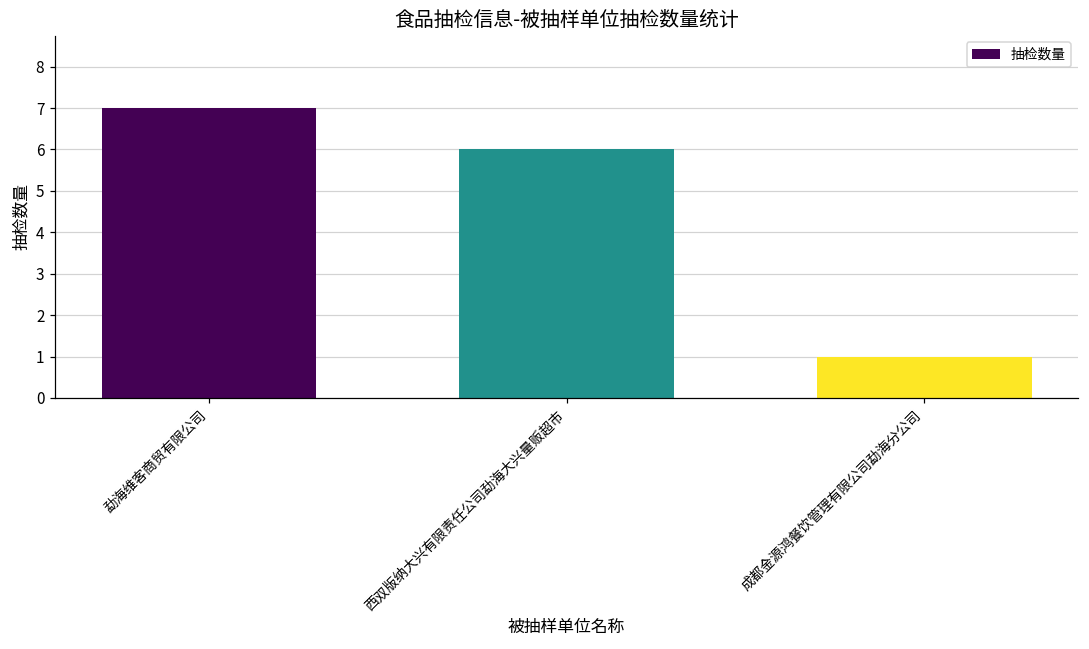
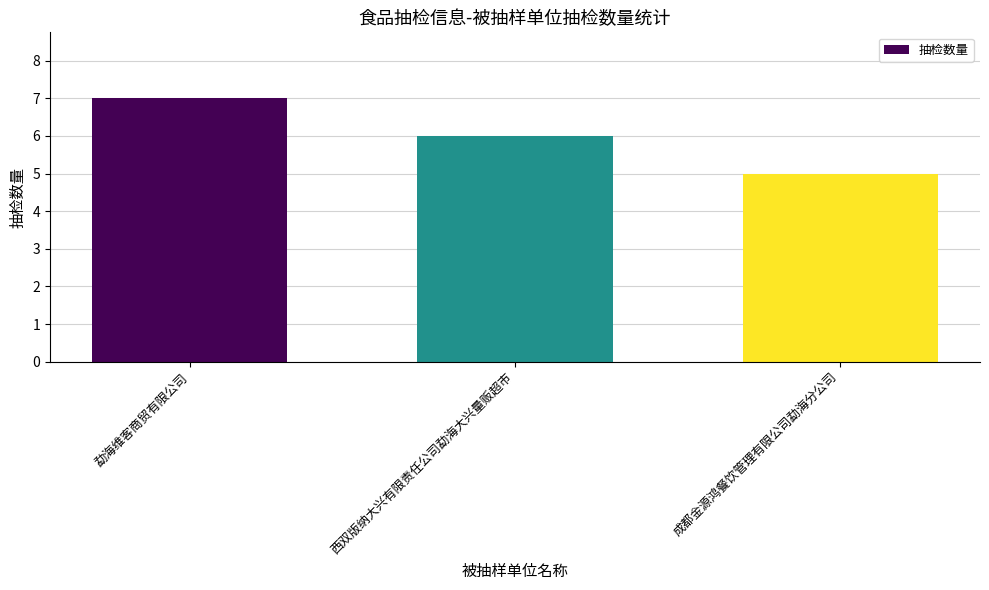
  {
    "勐海维客商贸有限公司": 7,
    "西双版纳大兴有限责任公司勐海大兴量贩超市": 6,
-   "成都金源鸿餐饮管理有限公司勐海分公司": 1
+   "成都金源鸿餐饮管理有限公司勐海分公司": 5
  }
